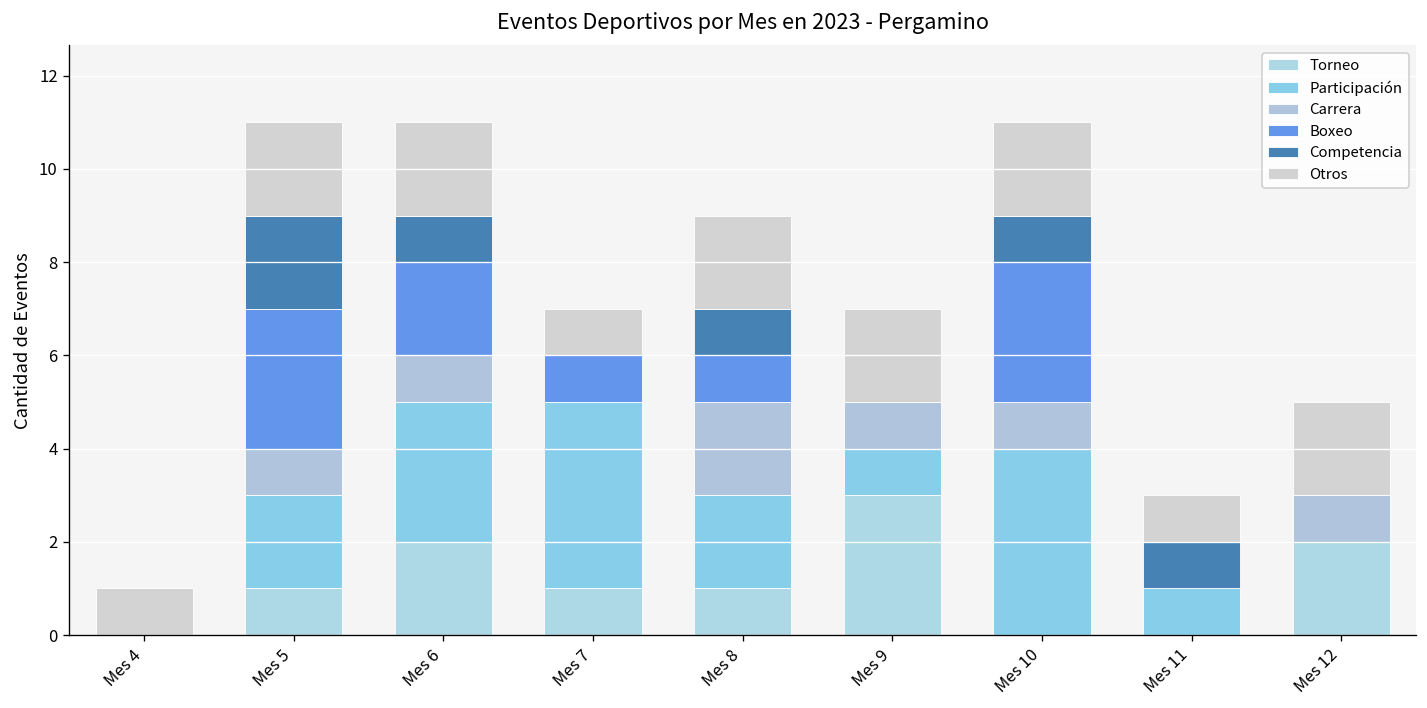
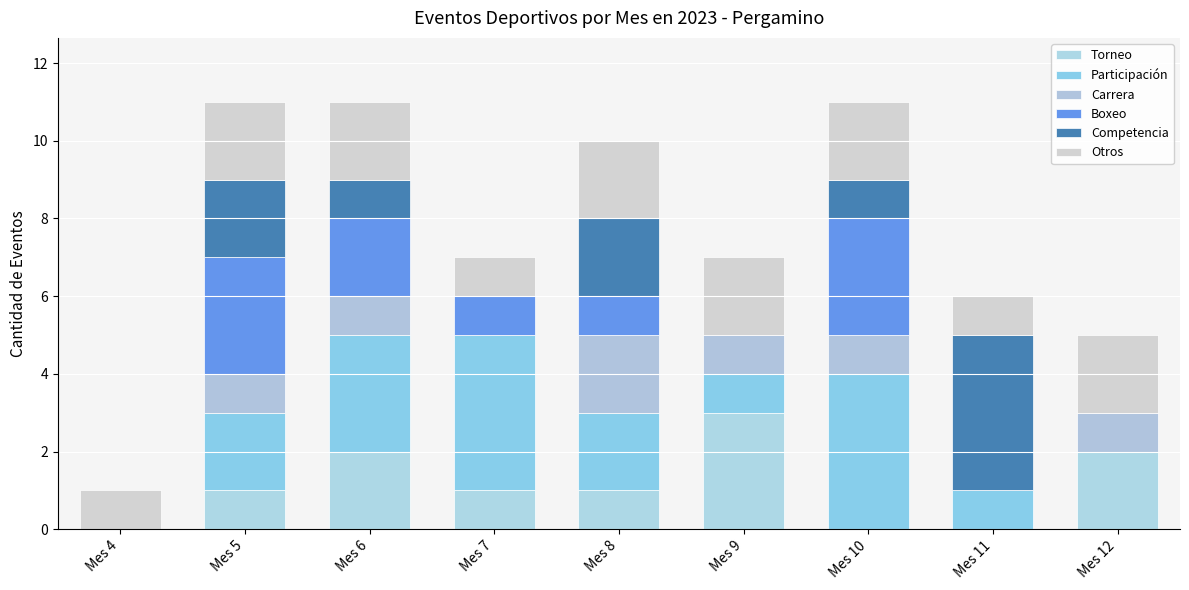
  {
    "Boxeo": {
      "Mes 4": 0,
      "Mes 5": 3,
      "Mes 6": 2,
      "Mes 7": 1,
      "Mes 8": 1,
      "Mes 9": 0,
      "Mes 10": 3,
      "Mes 11": 0,
      "Mes 12": 0
    },
    "Competencia": {
      "Mes 4": 0,
      "Mes 5": 2,
      "Mes 6": 1,
      "Mes 7": 0,
-     "Mes 8": 1,
+     "Mes 8": 2,
      "Mes 9": 0,
      "Mes 10": 1,
-     "Mes 11": 1,
+     "Mes 11": 4,
      "Mes 12": 0
    }
  }
